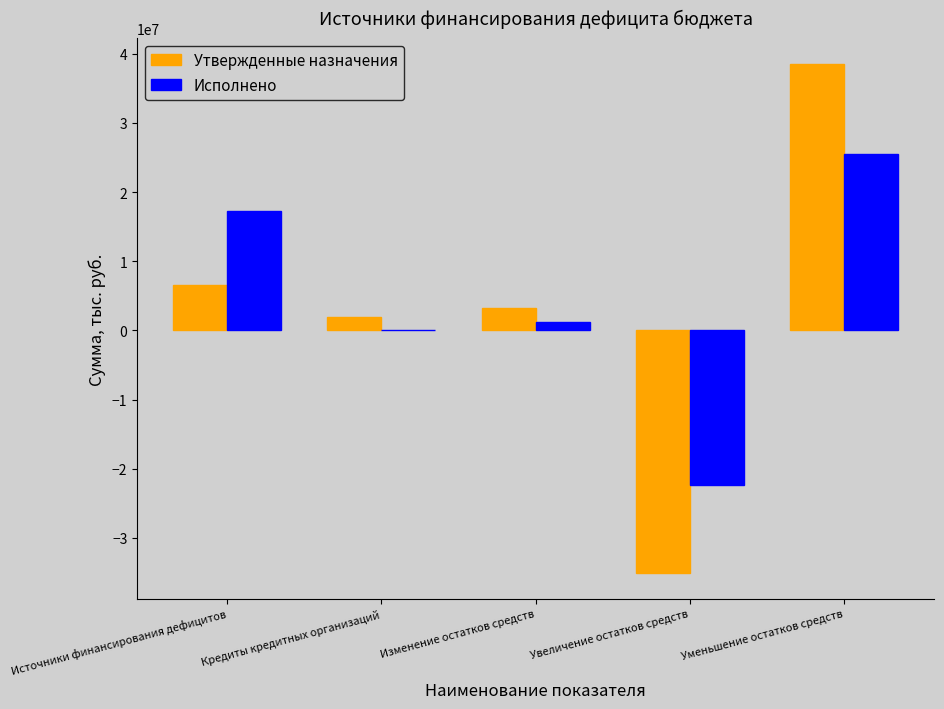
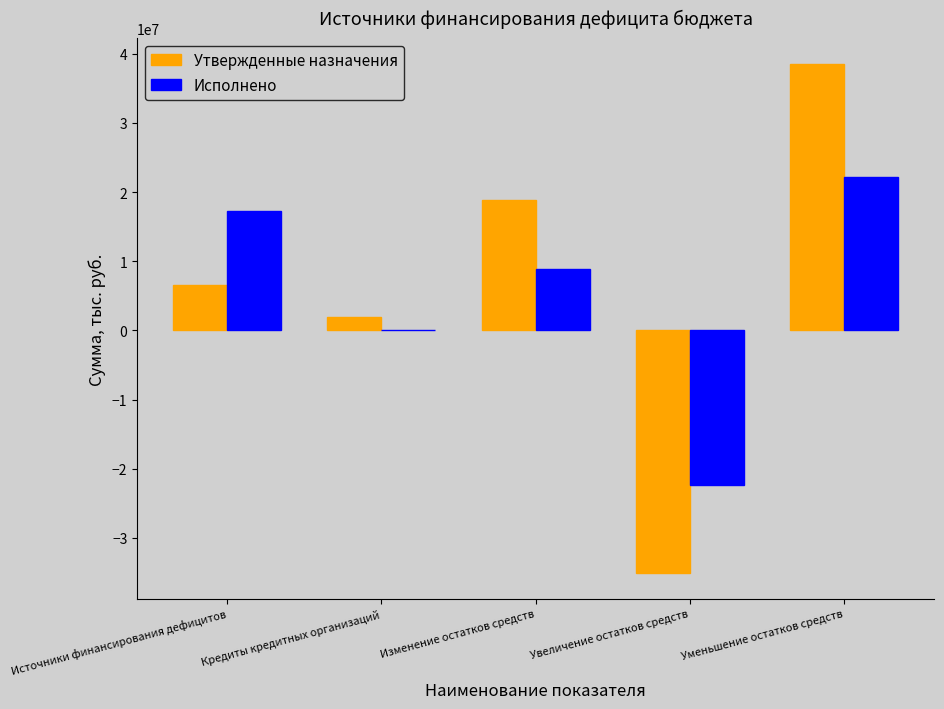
  {
    "Утвержденные назначения": {
      "Источники финансирования дефицитов": 7000000,
      "Кредиты кредитных организаций": 2000000,
-     "Изменение остатков средств": 3000000,
+     "Изменение остатков средств": 19000000,
      "Увеличение остатков средств": -35000000,
      "Уменьшение остатков средств": 39000000
    },
    "Исполнено": {
      "Источники финансирования дефицитов": 17000000,
      "Кредиты кредитных организаций": 0,
-     "Изменение остатков средств": 1000000,
+     "Изменение остатков средств": 9000000,
      "Увеличение остатков средств": -22000000,
-     "Уменьшение остатков средств": 25000000
+     "Уменьшение остатков средств": 22000000
    }
  }
